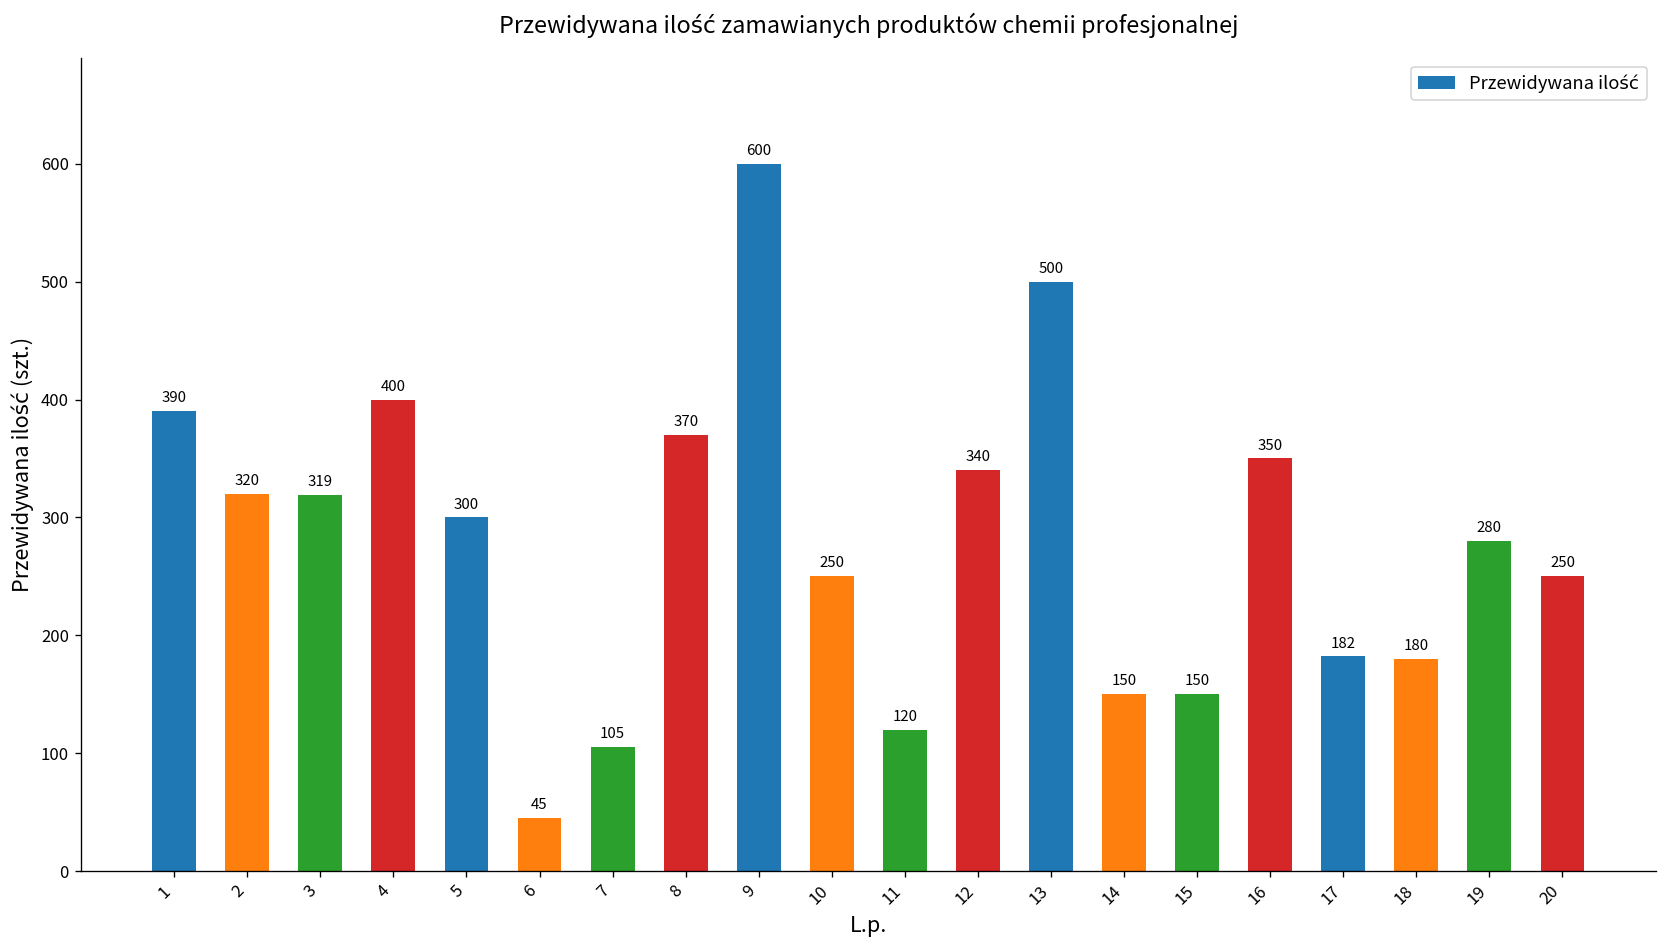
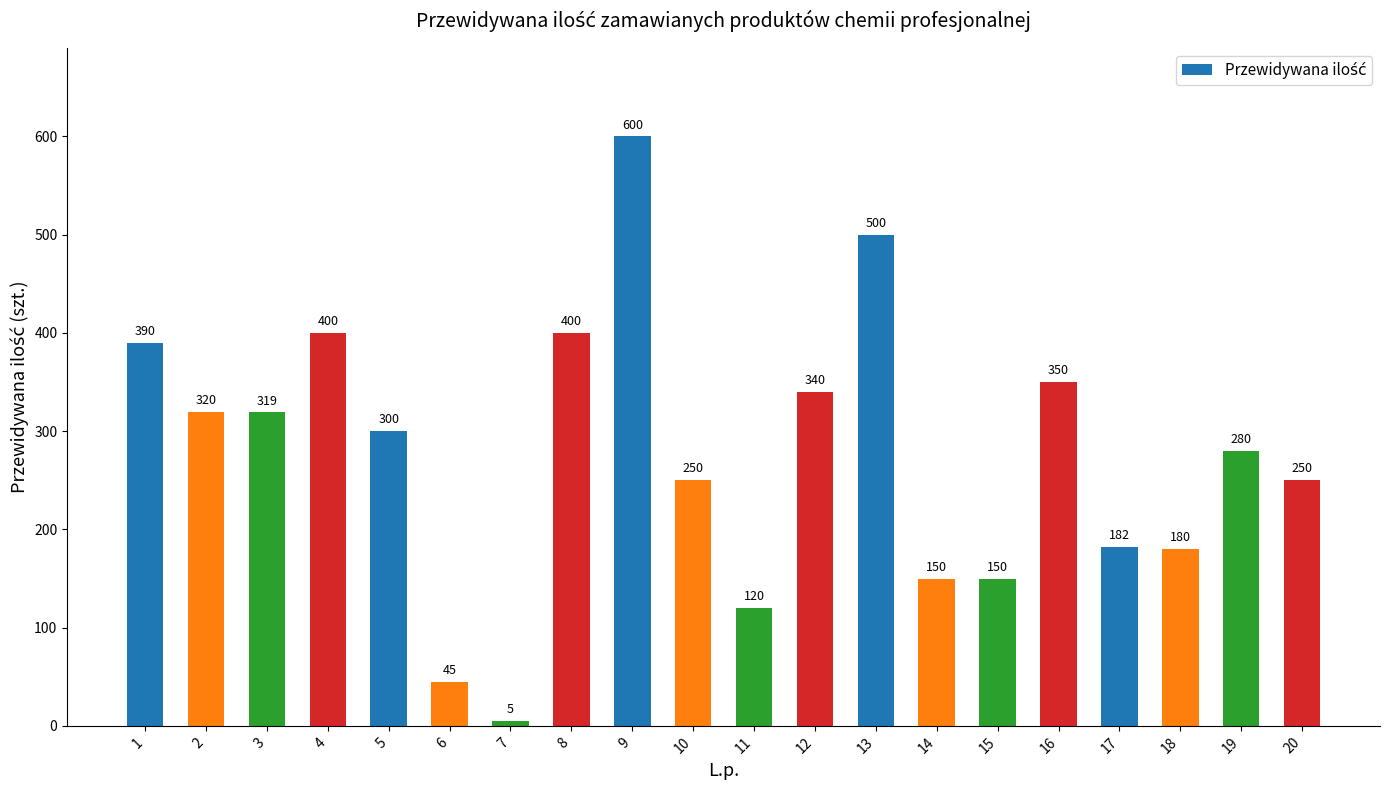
  {
    "1": 390,
    "2": 320,
    "3": 319,
    "4": 400,
    "5": 300,
    "6": 45,
-   "7": 105,
-   "8": 370,
+   "7": 5,
+   "8": 400,
    "9": 600,
    "10": 250,
    "11": 120,
    "12": 340,
    "13": 500,
    "14": 150,
    "15": 150,
    "16": 350,
    "17": 182,
    "18": 180,
    "19": 280,
    "20": 250
  }
